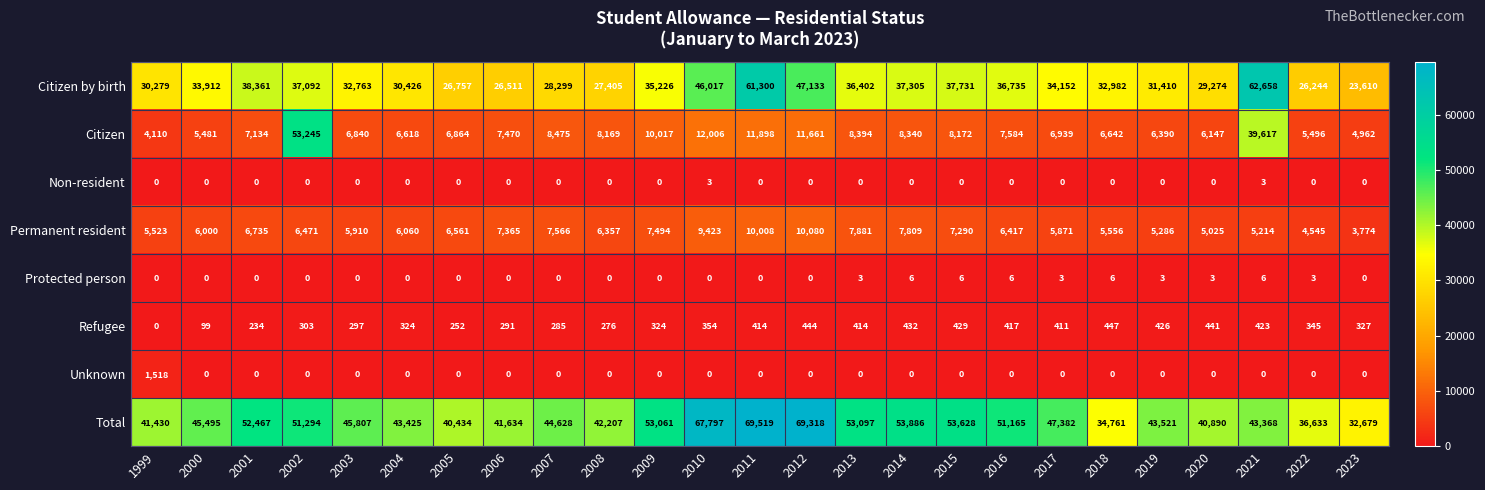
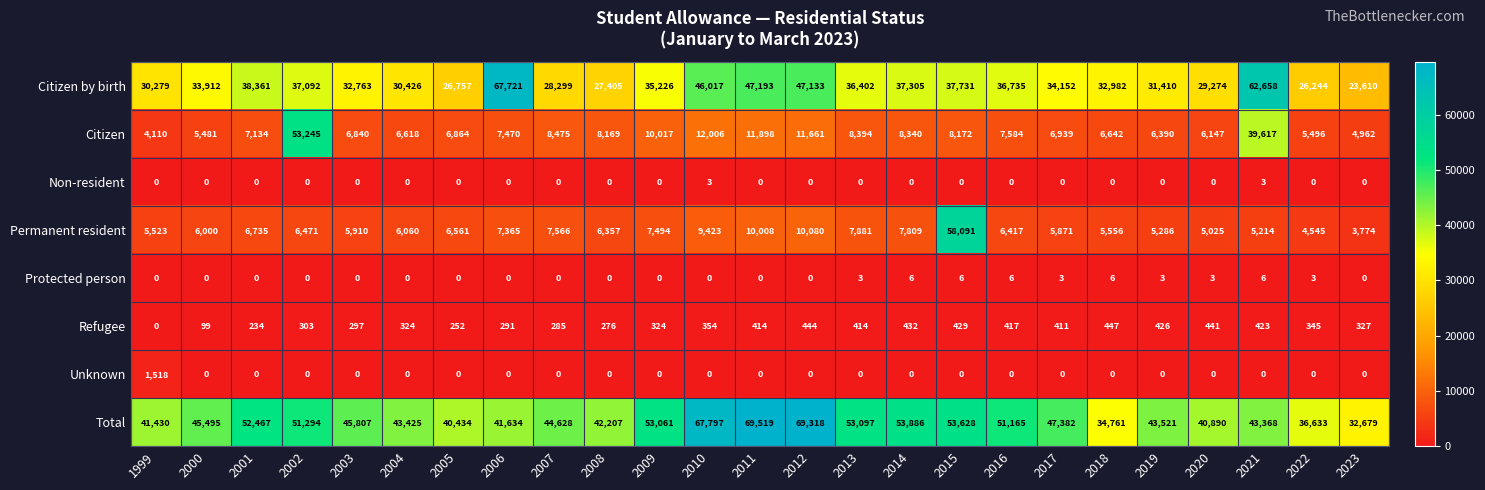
  {
    "Citizen by birth": {
      "1999": "30,279",
      "2000": "33,912",
      "2001": "38,361",
      "2002": "37,092",
      "2003": "32,763",
      "2004": "30,426",
      "2005": "26,757",
-     "2006": "26,511",
+     "2006": "67,721",
      "2007": "28,299",
      "2008": "27,405",
      "2009": "35,226",
      "2010": "46,017",
-     "2011": "61,300",
+     "2011": "47,193",
      "2012": "47,133",
      "2013": "36,402",
      "2014": "37,305",
      "2015": "37,731",
      "2016": "36,735",
      "2017": "34,152",
      "2018": "32,982",
      "2019": "31,410",
      "2020": "29,274",
      "2021": "62,658",
      "2022": "26,244",
      "2023": "23,610"
    },
    "Citizen": {
      "1999": "4,110",
      "2000": "5,481",
      "2001": "7,134",
      "2002": "53,245",
      "2003": "6,840",
      "2004": "6,618",
      "2005": "6,864",
      "2006": "7,470",
      "2007": "8,475",
      "2008": "8,169",
      "2009": "10,017",
      "2010": "12,006",
      "2011": "11,898",
      "2012": "11,661",
      "2013": "8,394",
      "2014": "8,340",
      "2015": "8,172",
      "2016": "7,584",
      "2017": "6,939",
      "2018": "6,642",
      "2019": "6,390",
      "2020": "6,147",
      "2021": "39,617",
      "2022": "5,496",
      "2023": "4,962"
    },
    "Non-resident": {
      "1999": "0",
      "2000": "0",
      "2001": "0",
      "2002": "0",
      "2003": "0",
      "2004": "0",
      "2005": "0",
      "2006": "0",
      "2007": "0",
      "2008": "0",
      "2009": "0",
      "2010": "3",
      "2011": "0",
      "2012": "0",
      "2013": "0",
      "2014": "0",
      "2015": "0",
      "2016": "0",
      "2017": "0",
      "2018": "0",
      "2019": "0",
      "2020": "0",
      "2021": "3",
      "2022": "0",
      "2023": "0"
    },
    "Permanent resident": {
      "1999": "5,523",
      "2000": "6,000",
      "2001": "6,735",
      "2002": "6,471",
      "2003": "5,910",
      "2004": "6,060",
      "2005": "6,561",
      "2006": "7,365",
      "2007": "7,566",
      "2008": "6,357",
      "2009": "7,494",
      "2010": "9,423",
      "2011": "10,008",
      "2012": "10,080",
      "2013": "7,881",
      "2014": "7,809",
-     "2015": "7,290",
+     "2015": "58,091",
      "2016": "6,417",
      "2017": "5,871",
      "2018": "5,556",
      "2019": "5,286",
      "2020": "5,025",
      "2021": "5,214",
      "2022": "4,545",
      "2023": "3,774"
    },
    "Protected person": {
      "1999": "0",
      "2000": "0",
      "2001": "0",
      "2002": "0",
      "2003": "0",
      "2004": "0",
      "2005": "0",
      "2006": "0",
      "2007": "0",
      "2008": "0",
      "2009": "0",
      "2010": "0",
      "2011": "0",
      "2012": "0",
      "2013": "3",
      "2014": "6",
      "2015": "6",
      "2016": "6",
      "2017": "3",
      "2018": "6",
      "2019": "3",
      "2020": "3",
      "2021": "6",
      "2022": "3",
      "2023": "0"
    },
    "Refugee": {
      "1999": "0",
      "2000": "99",
      "2001": "234",
      "2002": "303",
      "2003": "297",
      "2004": "324",
      "2005": "252",
      "2006": "291",
      "2007": "285",
      "2008": "276",
      "2009": "324",
      "2010": "354",
      "2011": "414",
      "2012": "444",
      "2013": "414",
      "2014": "432",
      "2015": "429",
      "2016": "417",
      "2017": "411",
      "2018": "447",
      "2019": "426",
      "2020": "441",
      "2021": "423",
      "2022": "345",
      "2023": "327"
    },
    "Unknown": {
      "1999": "1,518",
      "2000": "0",
      "2001": "0",
      "2002": "0",
      "2003": "0",
      "2004": "0",
      "2005": "0",
      "2006": "0",
      "2007": "0",
      "2008": "0",
      "2009": "0",
      "2010": "0",
      "2011": "0",
      "2012": "0",
      "2013": "0",
      "2014": "0",
      "2015": "0",
      "2016": "0",
      "2017": "0",
      "2018": "0",
      "2019": "0",
      "2020": "0",
      "2021": "0",
      "2022": "0",
      "2023": "0"
    },
    "Total": {
      "1999": "41,430",
      "2000": "45,495",
      "2001": "52,467",
      "2002": "51,294",
      "2003": "45,807",
      "2004": "43,425",
      "2005": "40,434",
      "2006": "41,634",
      "2007": "44,628",
      "2008": "42,207",
      "2009": "53,061",
      "2010": "67,797",
      "2011": "69,519",
      "2012": "69,318",
      "2013": "53,097",
      "2014": "53,886",
      "2015": "53,628",
      "2016": "51,165",
      "2017": "47,382",
      "2018": "34,761",
      "2019": "43,521",
      "2020": "40,890",
      "2021": "43,368",
      "2022": "36,633",
      "2023": "32,679"
    }
  }
